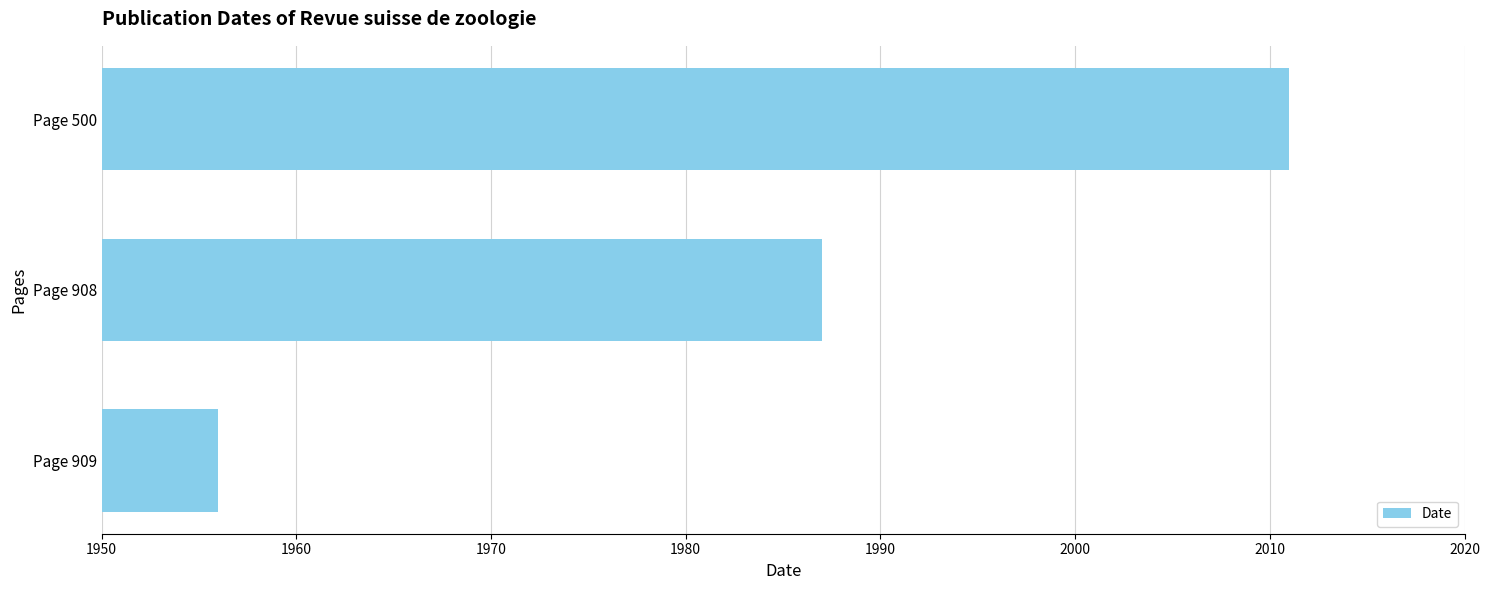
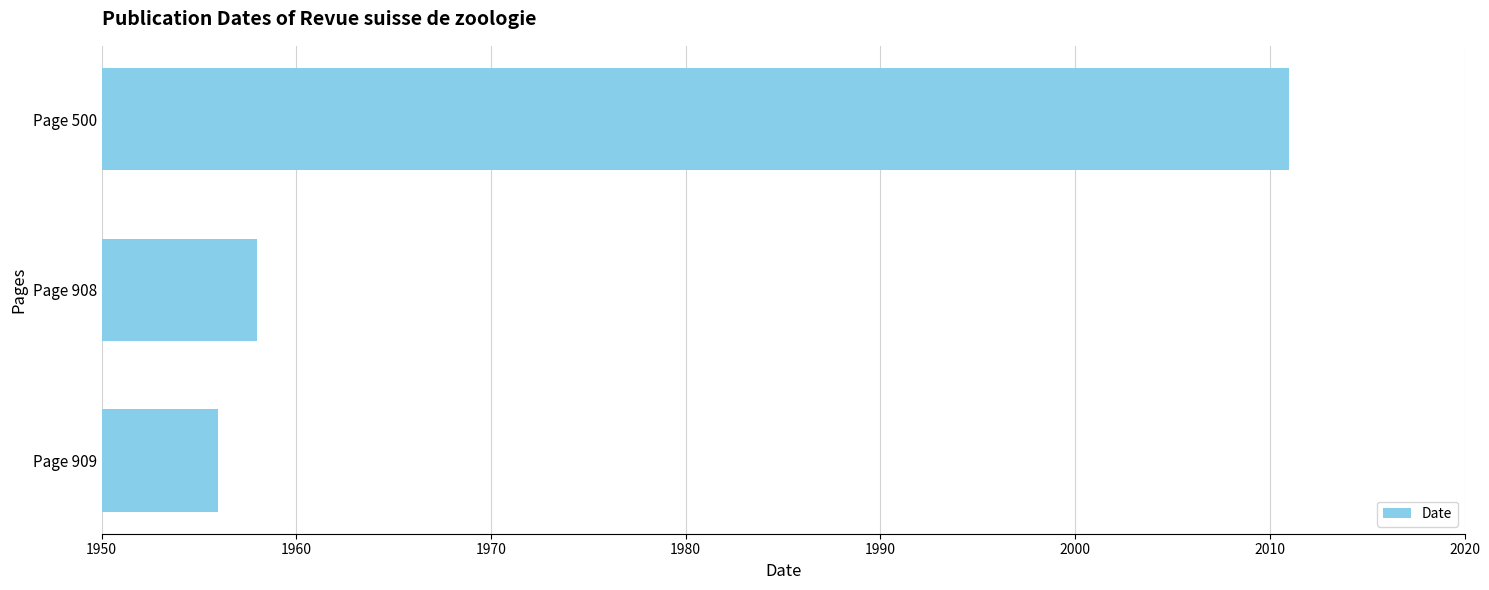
  {
    "Page 500": 2011,
-   "Page 908": 1987,
+   "Page 908": 1958,
    "Page 909": 1956
  }
